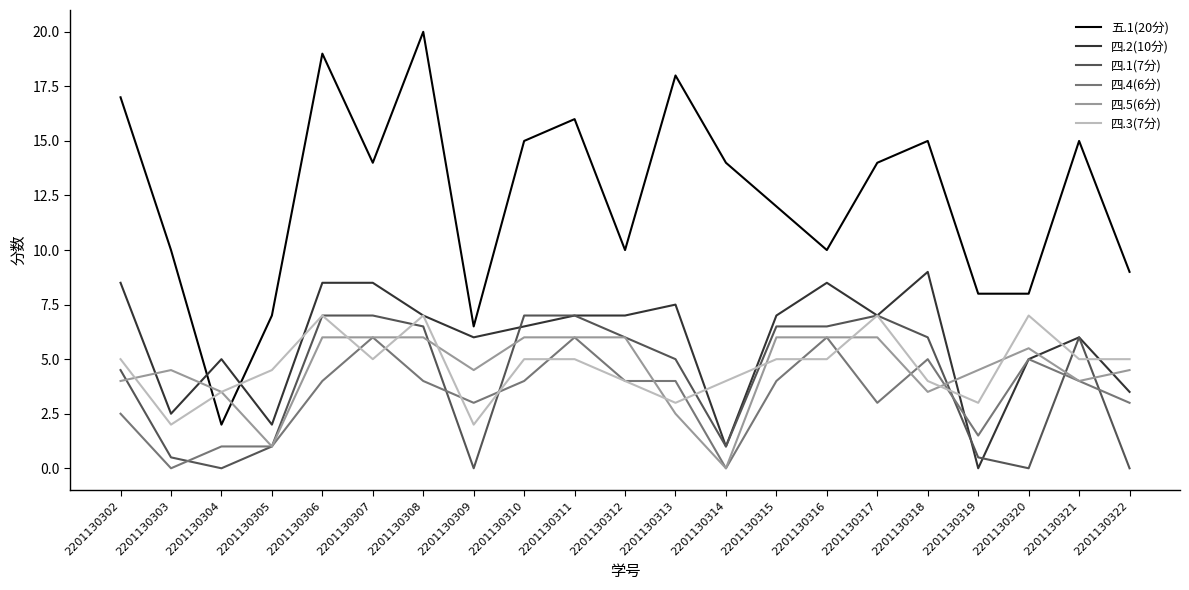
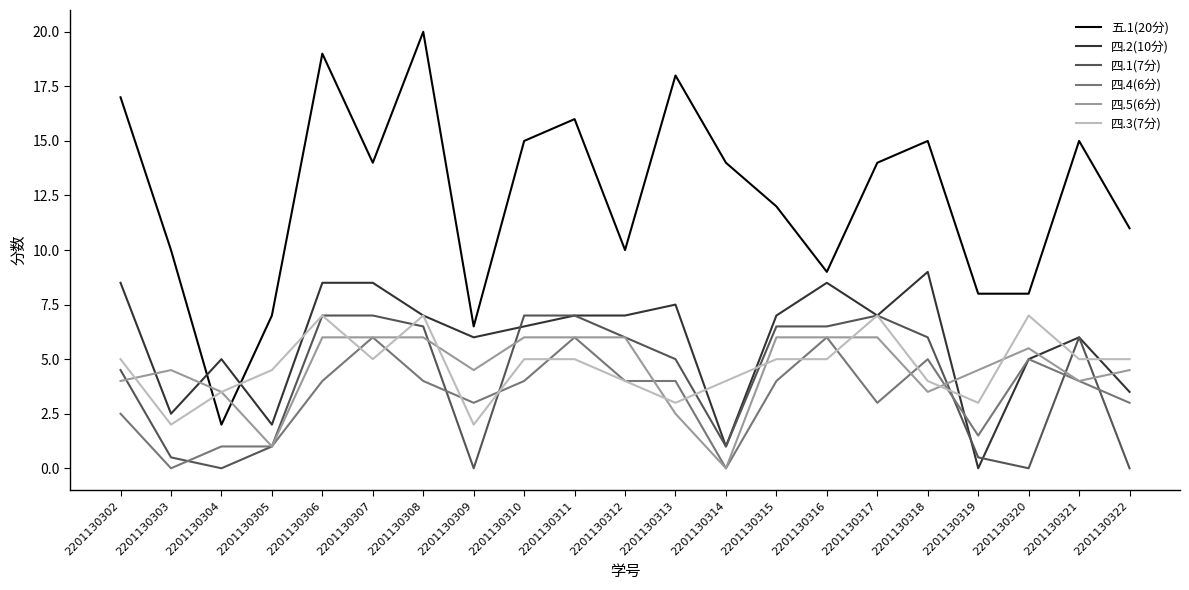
  {
    "五.1(20分)": {
      "2201130302": 17,
      "2201130303": 10,
      "2201130304": 2,
      "2201130305": 7,
      "2201130306": 19,
      "2201130307": 14,
      "2201130308": 20,
      "2201130309": 6.5,
      "2201130310": 15,
      "2201130311": 16,
      "2201130312": 10,
      "2201130313": 18,
      "2201130314": 14,
      "2201130315": 12,
-     "2201130316": 10,
+     "2201130316": 9,
      "2201130317": 14,
      "2201130318": 15,
      "2201130319": 8,
      "2201130320": 8,
      "2201130321": 15,
-     "2201130322": 9
+     "2201130322": 11
    }
  }
